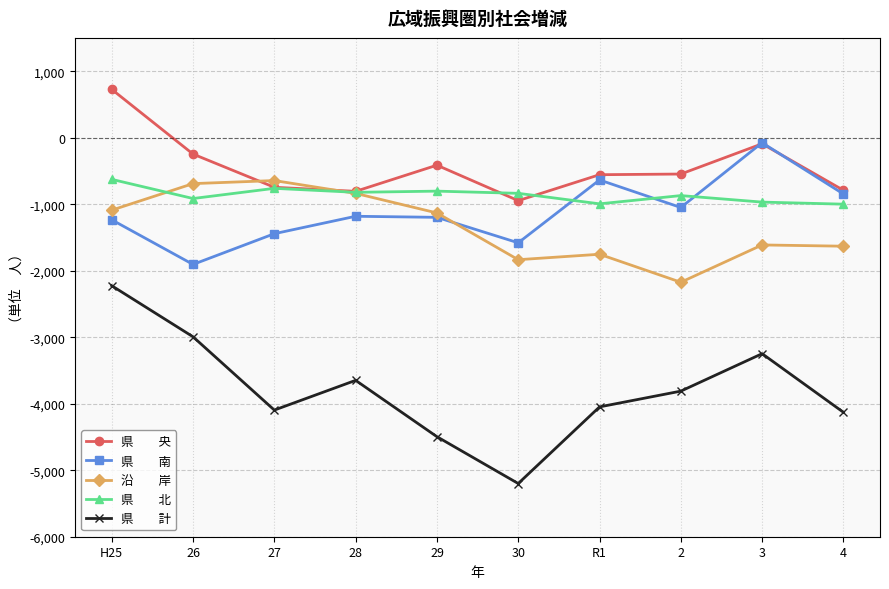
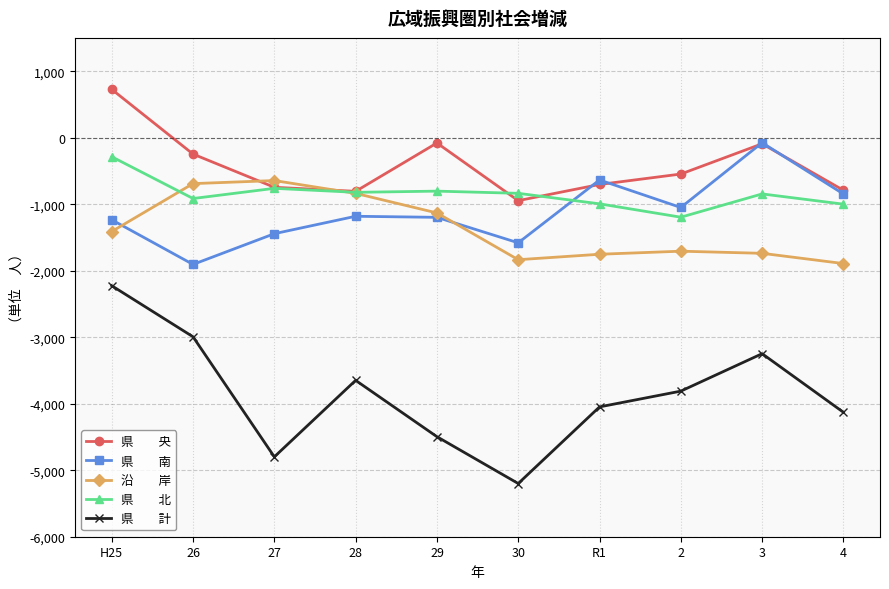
  {
    "県 央": {
      "H25": "700",
      "26": "-200",
-     "29": "-400",
+     "29": "-100",
      "30": "-900",
-     "R1": "-600",
+     "R1": "-700",
      "2": "-500",
      "4": "-800"
    },
    "県 南": {
      "H25": "-1,200",
      "26": "-1,900",
      "27": "-1,400",
      "28": "-1,200",
      "29": "-1,200",
      "30": "-1,600",
      "R1": "-600",
      "2": "-1,100",
      "4": "-800"
    },
    "沿 岸": {
-     "H25": "-1,100",
+     "H25": "-1,400",
      "26": "-700",
      "27": "-600",
      "29": "-1,100",
      "30": "-1,800",
      "R1": "-1,800",
-     "2": "-2,200",
-     "3": "-1,600",
-     "4": "-1,600"
+     "2": "-1,700",
+     "3": "-1,700",
+     "4": "-1,900"
    },
    "県 北": {
-     "H25": "-600",
+     "H25": "-300",
      "26": "-900",
      "29": "-800",
      "30": "-800",
      "R1": "-1,000",
-     "2": "-900",
-     "3": "-1,000",
+     "2": "-1,200",
+     "3": "-800",
      "4": "-1,000"
    },
    "県 計": {
      "H25": "-2,200",
      "26": "-3,000",
-     "27": "-4,100",
+     "27": "-4,800",
      "28": "-3,600",
      "29": "-4,500",
      "30": "-5,200",
      "R1": "-4,000",
      "2": "-3,800",
      "3": "-3,200",
      "4": "-4,100"
    }
  }
